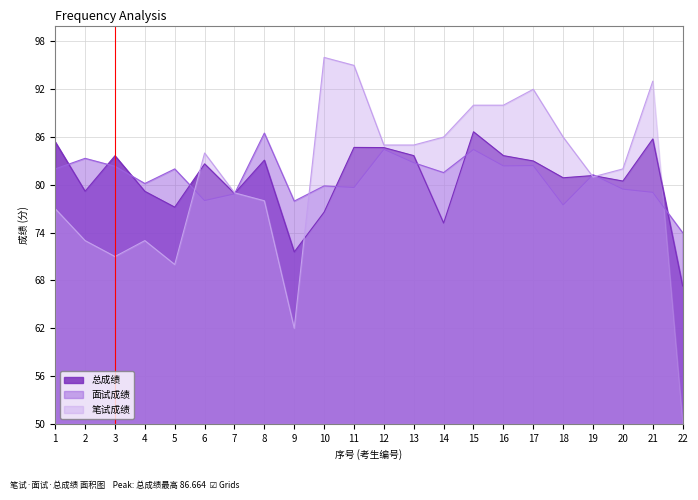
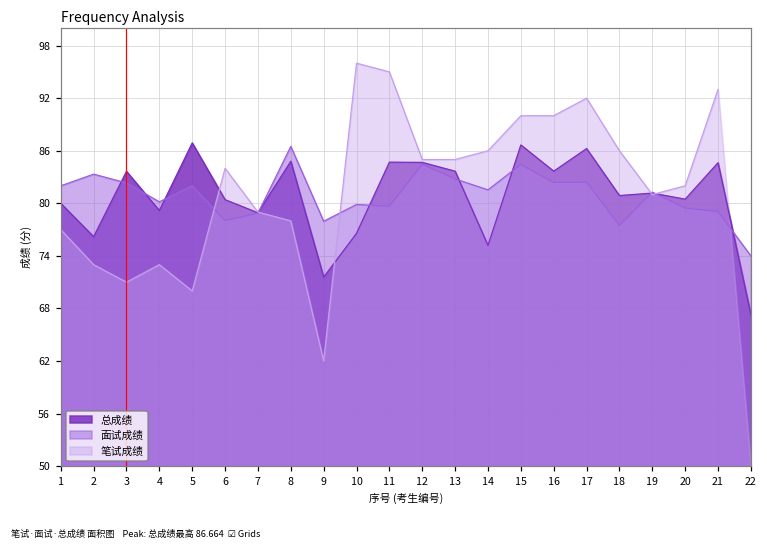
  {
    "总成绩": {
-     "1": 85,
-     "2": 79,
+     "1": 80,
+     "2": 76,
      "3": 84,
      "4": 79,
-     "5": 77,
-     "6": 83,
-     "8": 83,
+     "5": 87,
+     "6": 80,
+     "8": 85,
      "9": 72,
      "10": 77,
      "11": 85,
      "13": 84,
      "14": 75,
      "15": 87,
      "16": 84,
-     "17": 83,
+     "17": 86,
      "18": 81,
      "20": 80,
-     "21": 86,
+     "21": 85,
      "22": 67
    }
  }
